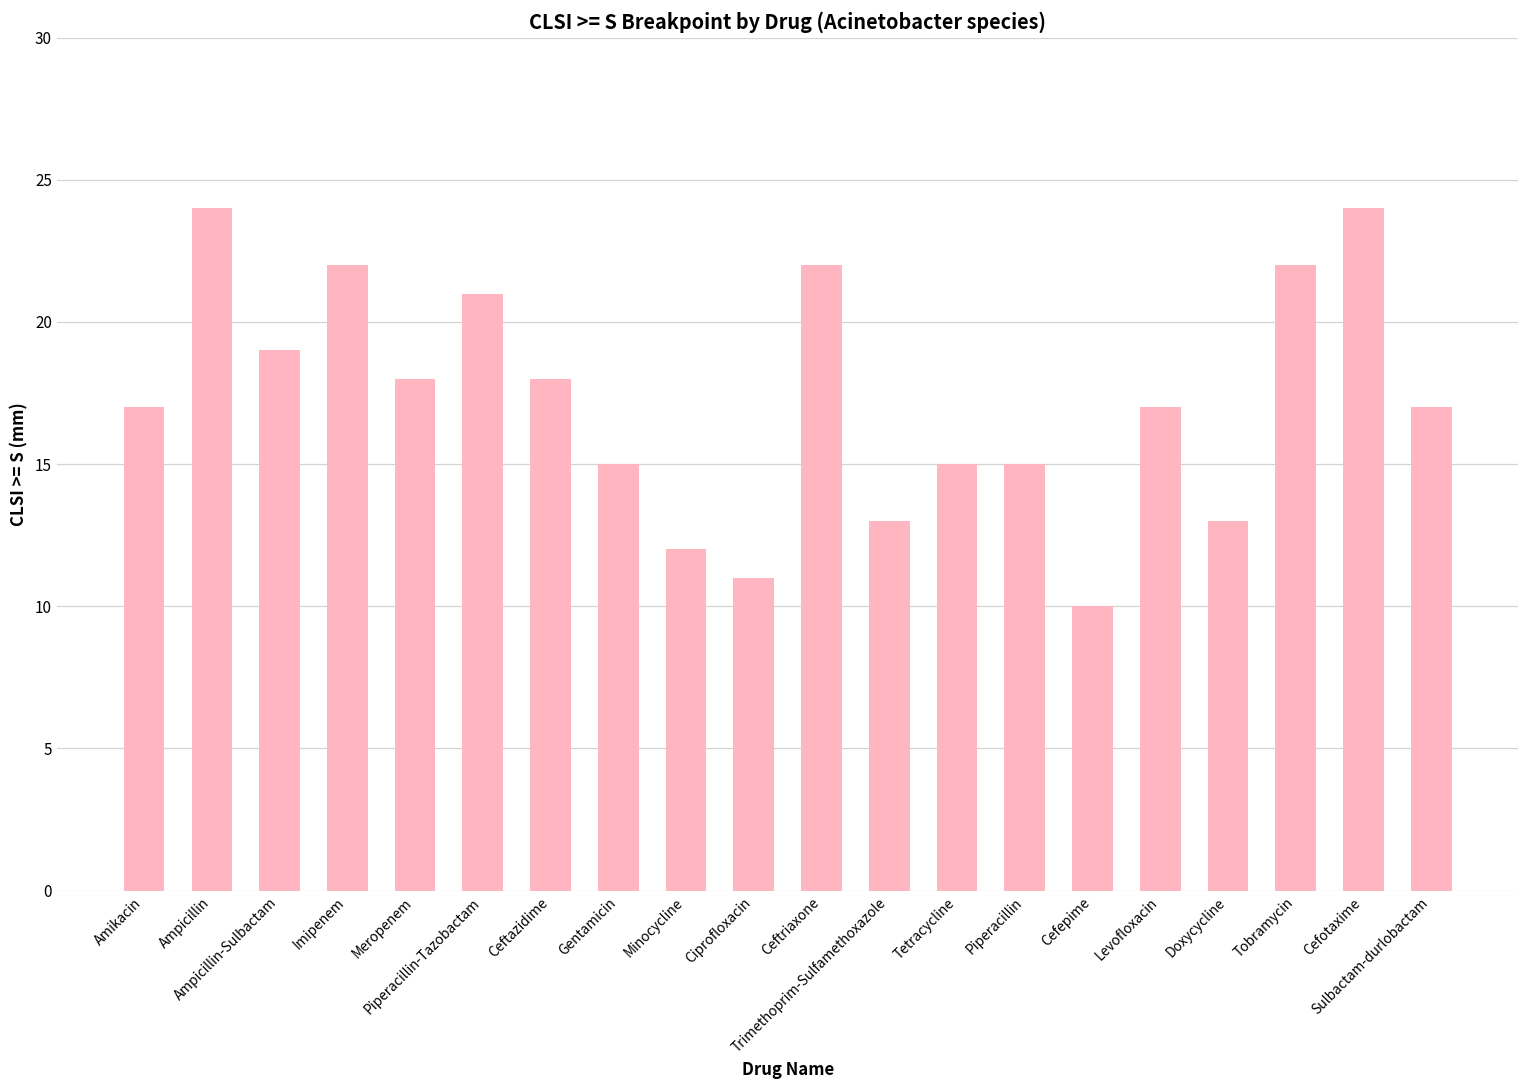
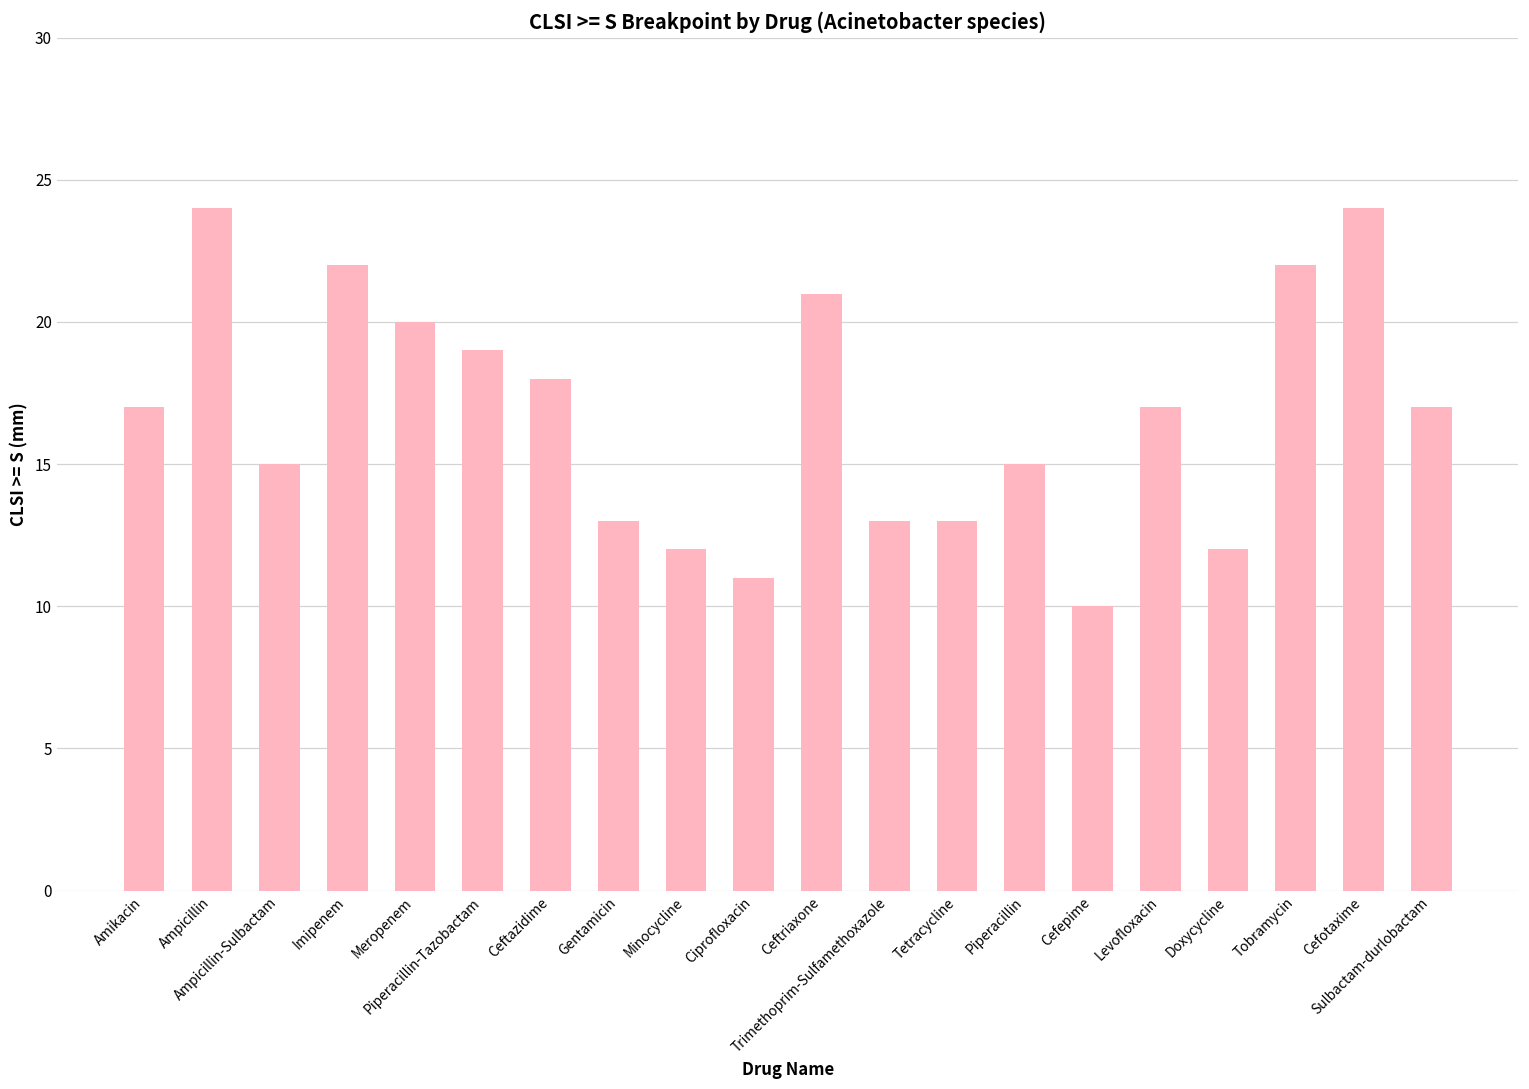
  {
    "Amikacin": 17,
    "Ampicillin": 24,
-   "Ampicillin-Sulbactam": 19,
+   "Ampicillin-Sulbactam": 15,
    "Imipenem": 22,
-   "Meropenem": 18,
-   "Piperacillin-Tazobactam": 21,
+   "Meropenem": 20,
+   "Piperacillin-Tazobactam": 19,
    "Ceftazidime": 18,
-   "Gentamicin": 15,
+   "Gentamicin": 13,
    "Minocycline": 12,
    "Ciprofloxacin": 11,
-   "Ceftriaxone": 22,
+   "Ceftriaxone": 21,
    "Trimethoprim-Sulfamethoxazole": 13,
-   "Tetracycline": 15,
+   "Tetracycline": 13,
    "Piperacillin": 15,
    "Cefepime": 10,
    "Levofloxacin": 17,
-   "Doxycycline": 13,
+   "Doxycycline": 12,
    "Tobramycin": 22,
    "Cefotaxime": 24,
    "Sulbactam-durlobactam": 17
  }
